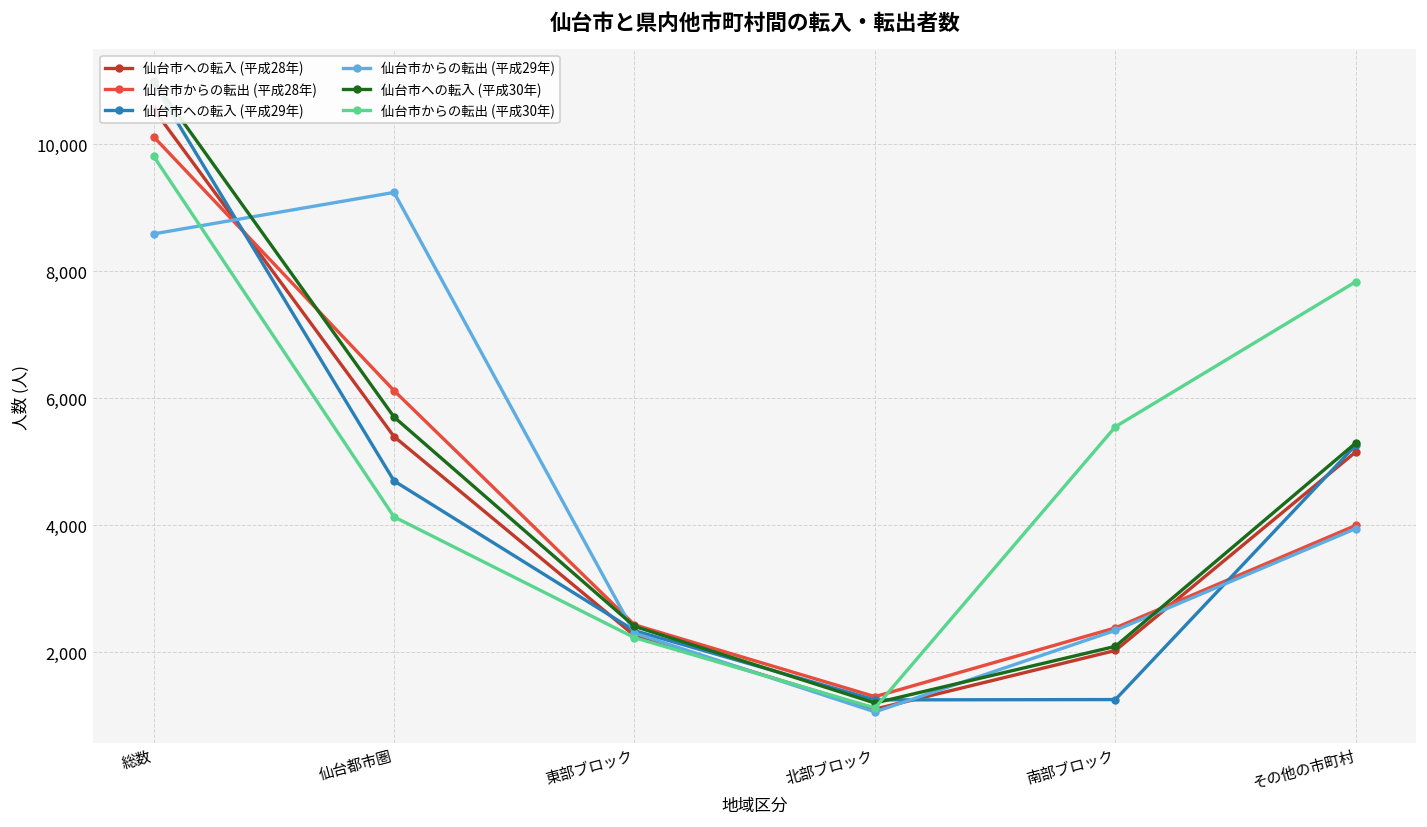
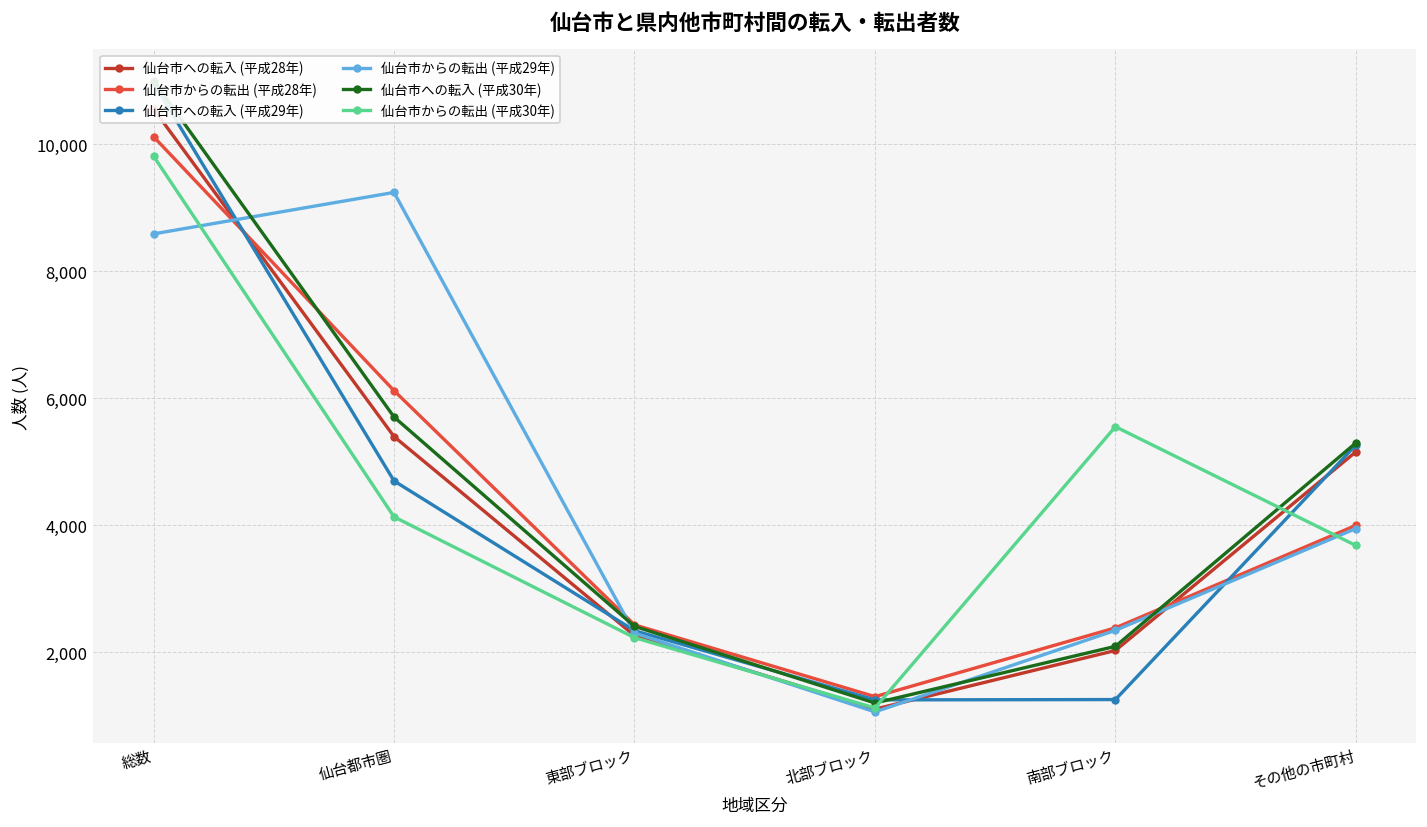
  {
    "仙台市への転入 (平成29年)": {
      "仙台都市圏": "4,700",
      "北部ブロック": "1,300",
      "南部ブロック": "1,300"
    },
    "仙台市からの転出 (平成29年)": {
      "総数": "8,600",
      "仙台都市圏": "9,200",
      "その他の市町村": "3,900"
    },
    "仙台市への転入 (平成30年)": {
      "仙台都市圏": "5,700",
      "北部ブロック": "1,200",
      "南部ブロック": "2,100"
    },
    "仙台市からの転出 (平成30年)": {
      "総数": "9,800",
      "仙台都市圏": "4,100",
      "南部ブロック": "5,600",
-     "その他の市町村": "7,800"
+     "その他の市町村": "3,700"
    }
  }
